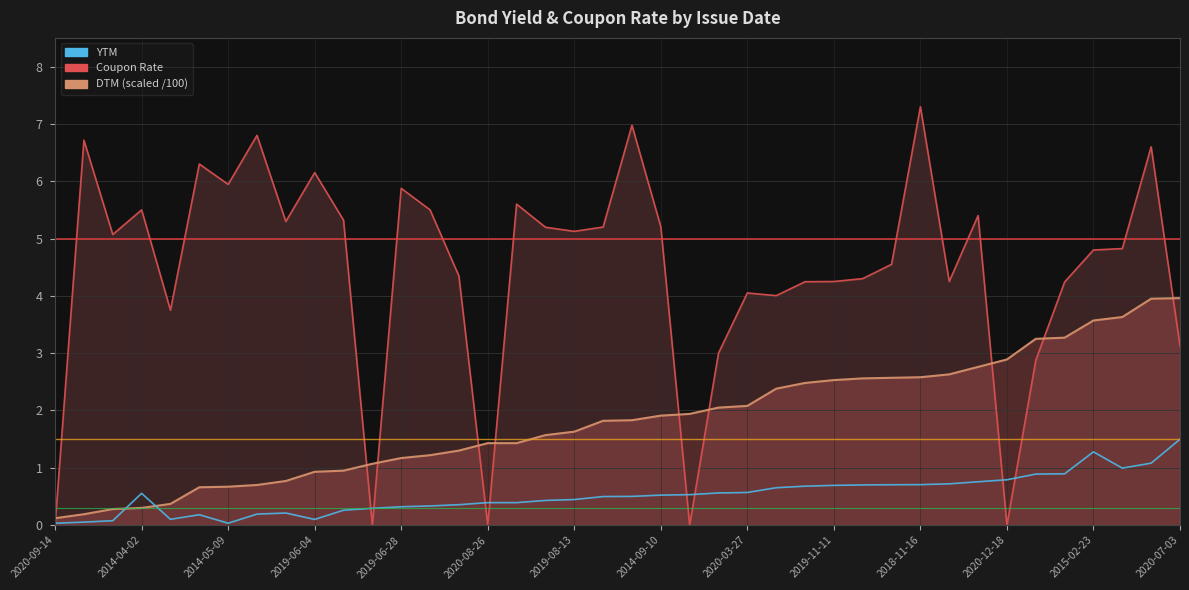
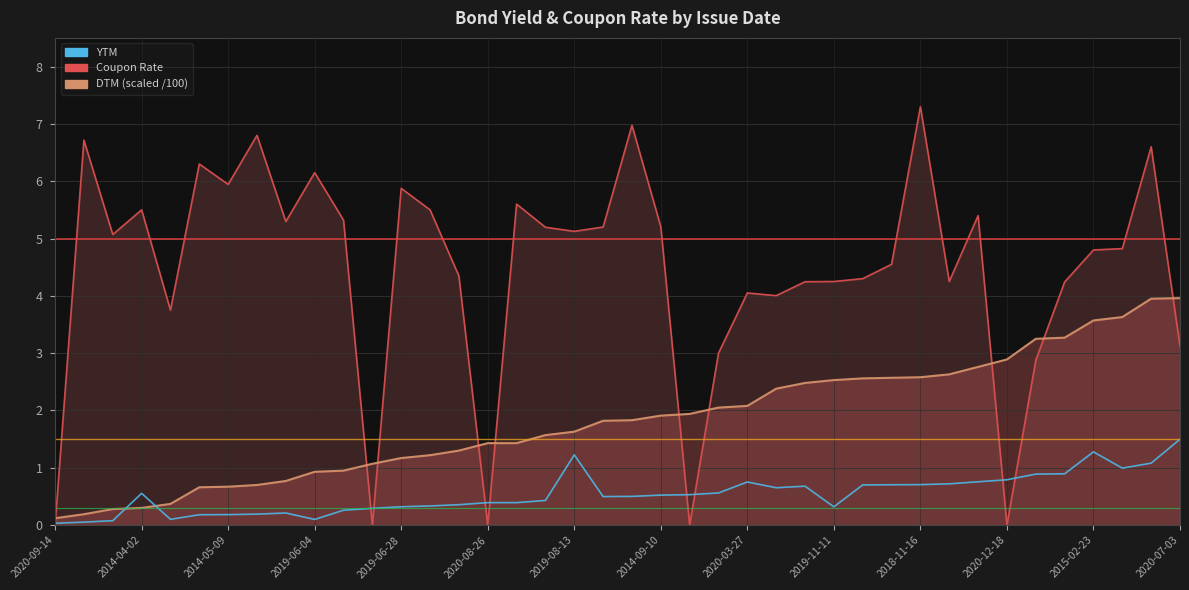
  {
    "YTM": {
      "2014-04-02": 0.6,
-     "2014-05-09": 0.0,
+     "2014-05-09": 0.2,
      "2019-06-04": 0.1,
      "2019-06-28": 0.3,
      "2020-08-26": 0.4,
-     "2019-08-13": 0.4,
+     "2019-08-13": 1.2,
      "2014-09-10": 0.5,
-     "2020-03-27": 0.6,
-     "2019-11-11": 0.7,
+     "2020-03-27": 0.8,
+     "2019-11-11": 0.3,
      "2018-11-16": 0.7,
      "2015-02-23": 1.3,
      "2020-07-03": 1.5
    }
  }
